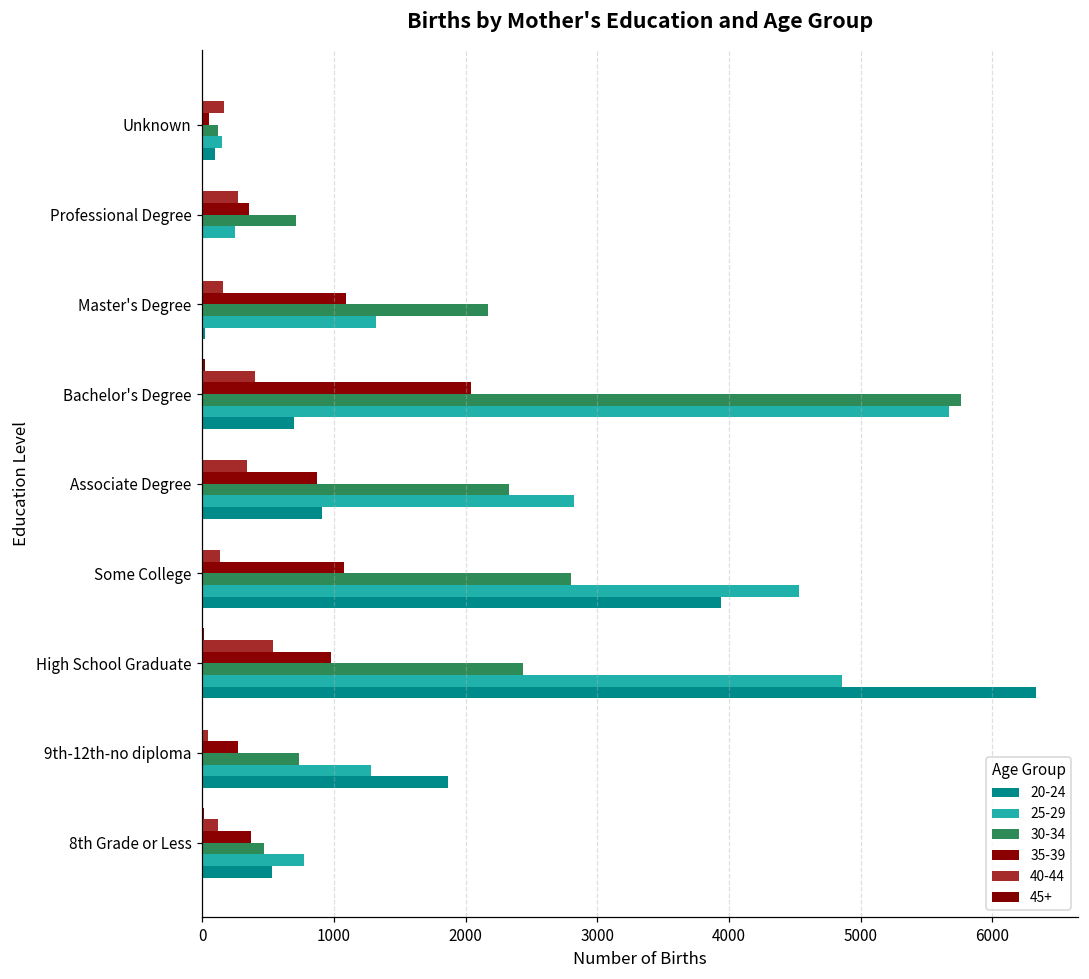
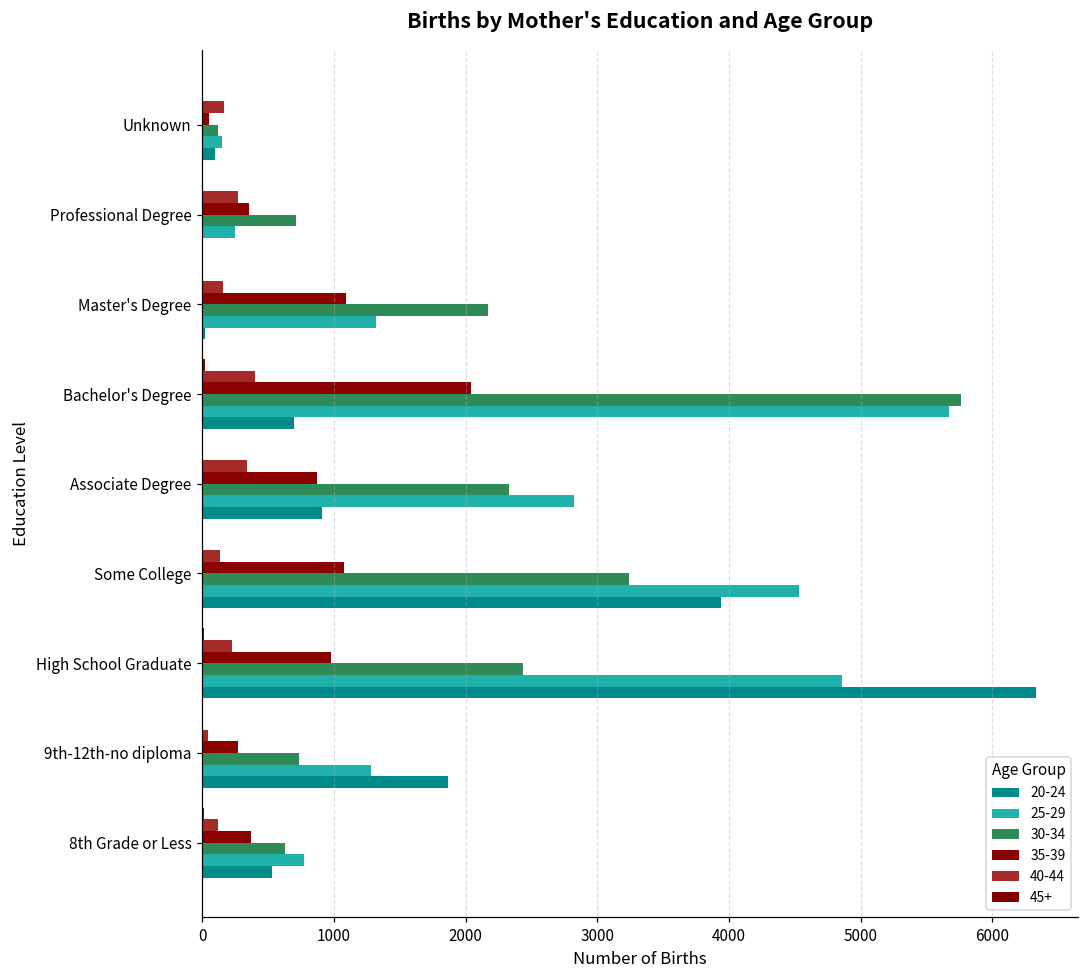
  {
    "30-34": {
      "Unknown": 120,
      "Professional Degree": 710,
      "Master's Degree": 2170,
      "Bachelor's Degree": 5770,
      "Associate Degree": 2330,
-     "Some College": 2800,
+     "Some College": 3240,
      "High School Graduate": 2440,
      "9th-12th-no diploma": 730,
-     "8th Grade or Less": 470
+     "8th Grade or Less": 630
    },
    "40-44": {
      "Unknown": 170,
      "Professional Degree": 270,
      "Master's Degree": 160,
      "Bachelor's Degree": 400,
      "Associate Degree": 340,
      "Some College": 140,
-     "High School Graduate": 540,
+     "High School Graduate": 230,
      "9th-12th-no diploma": 50,
      "8th Grade or Less": 120
    }
  }
